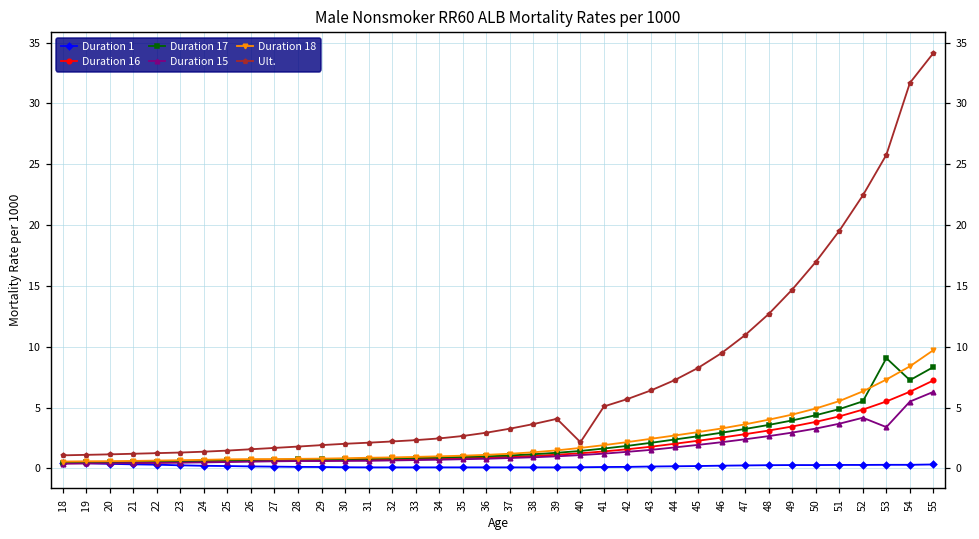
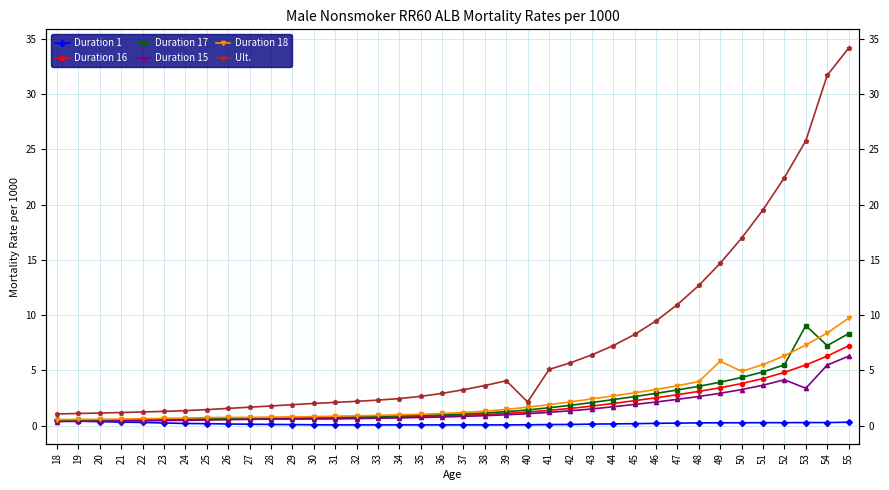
  {
    "Duration 1": {
      "24": 0.2,
      "25": 0.2,
      "26": 0.2,
      "27": 0.1,
      "28": 0.1,
      "29": 0.1,
      "30": 0.1,
      "31": 0.1,
      "32": 0.1,
      "33": 0.1,
      "34": 0.1,
      "35": 0.1,
      "36": 0.1,
      "37": 0.1,
      "38": 0.1,
      "39": 0.1,
      "40": 0.1,
      "41": 0.1,
      "42": 0.1,
      "43": 0.2,
      "44": 0.2,
      "45": 0.2,
      "46": 0.2,
      "47": 0.2,
      "48": 0.3,
      "49": 0.3,
      "50": 0.3,
      "51": 0.3,
      "52": 0.3,
      "53": 0.3,
      "54": 0.3,
      "55": 0.3
    },
    "Duration 16": {
      "43": 1.8,
      "44": 2.0,
      "45": 2.3,
      "46": 2.5,
      "47": 2.8,
      "48": 3.1,
      "49": 3.4,
      "50": 3.8,
      "51": 4.3,
      "52": 4.8,
      "53": 5.5,
      "54": 6.3,
      "55": 7.2
    },
    "Duration 17": {
      "41": 1.6,
      "42": 1.9,
      "43": 2.1,
      "44": 2.4,
      "45": 2.6,
      "46": 2.9,
      "47": 3.2,
      "48": 3.6,
      "49": 3.9,
      "50": 4.4,
      "51": 4.9,
      "52": 5.5,
      "53": 9.1,
      "54": 7.3,
      "55": 8.3
    },
    "Duration 15": {
      "43": 1.5,
      "44": 1.7,
      "45": 1.9,
      "46": 2.2,
      "47": 2.4,
      "48": 2.7,
      "49": 2.9,
      "50": 3.3,
      "51": 3.7,
      "52": 4.2,
      "53": 3.4,
      "54": 5.5,
      "55": 6.3
    },
    "Duration 18": {
      "40": 1.7,
      "41": 1.9,
      "42": 2.2,
      "43": 2.4,
      "44": 2.7,
      "45": 3.0,
      "46": 3.3,
      "47": 3.6,
      "48": 4.0,
-     "49": 4.4,
+     "49": 5.8,
      "50": 4.9,
      "51": 5.5,
      "52": 6.3,
      "53": 7.3,
      "54": 8.4,
      "55": 9.7
    },
    "Ult.": {
      "18": 1.1,
      "19": 1.1,
      "20": 1.2,
      "21": 1.2,
      "22": 1.3,
      "23": 1.3,
      "24": 1.4,
      "25": 1.5,
      "26": 1.6,
      "27": 1.7,
      "28": 1.8,
      "29": 1.9,
      "30": 2.0,
      "31": 2.1,
      "32": 2.2,
      "33": 2.3,
      "34": 2.5,
      "35": 2.7,
      "36": 2.9,
      "37": 3.3,
      "38": 3.6,
      "39": 4.1,
      "40": 2.2,
      "41": 5.1,
      "42": 5.7,
      "43": 6.4,
      "44": 7.3,
      "45": 8.3,
      "46": 9.5,
      "47": 11.0,
      "48": 12.7,
      "49": 14.7,
      "50": 17.0,
      "51": 19.5,
      "52": 22.4,
      "53": 25.8,
      "54": 31.7,
      "55": 34.2
    }
  }
